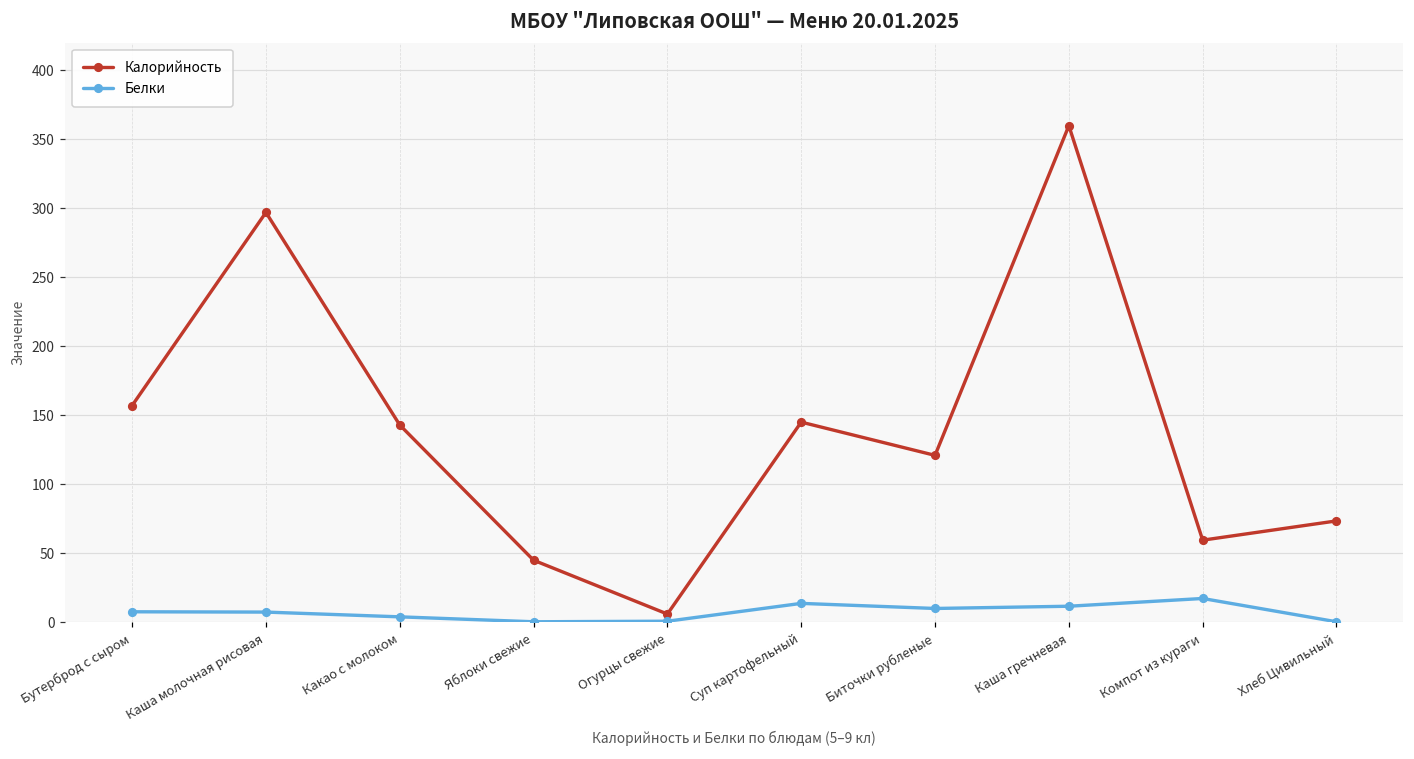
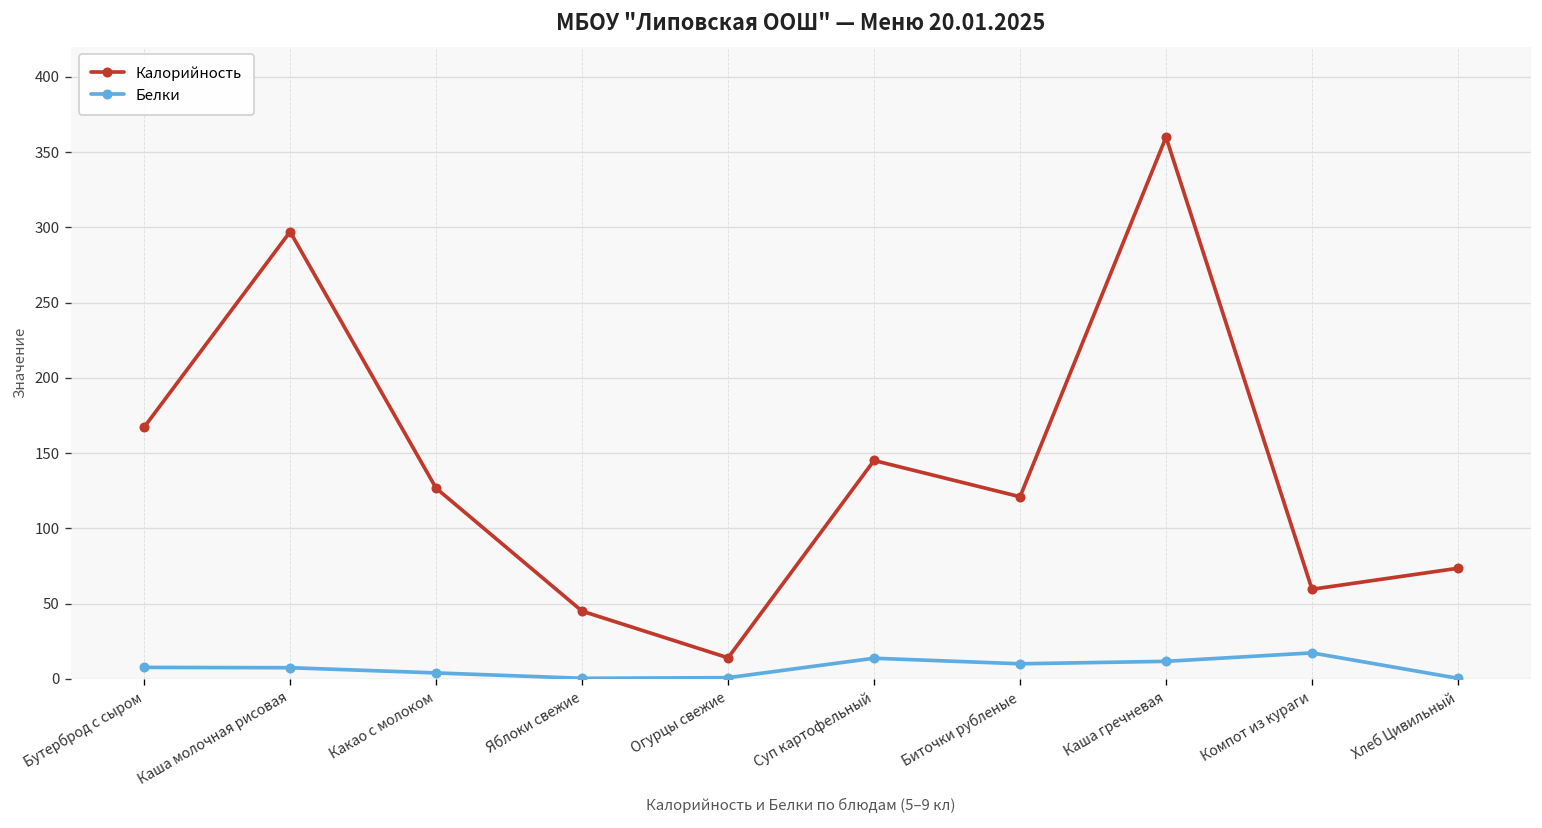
  {
    "Калорийность": {
-     "Бутерброд с сыром": 157,
+     "Бутерброд с сыром": 167,
      "Каша молочная рисовая": 297,
-     "Какао с молоком": 143,
+     "Какао с молоком": 127,
      "Яблоки свежие": 45,
-     "Огурцы свежие": 6,
+     "Огурцы свежие": 14,
      "Суп картофельный": 145,
      "Биточки рубленые": 121,
      "Каша гречневая": 360,
      "Компот из кураги": 60,
      "Хлеб Цивильный": 74
    },
    "Белки": {
      "Бутерброд с сыром": 8,
      "Каша молочная рисовая": 7,
      "Какао с молоком": 4,
      "Яблоки свежие": 0,
      "Огурцы свежие": 1,
      "Суп картофельный": 14,
      "Биточки рубленые": 10,
      "Каша гречневая": 12,
      "Компот из кураги": 17,
      "Хлеб Цивильный": 0
    }
  }
